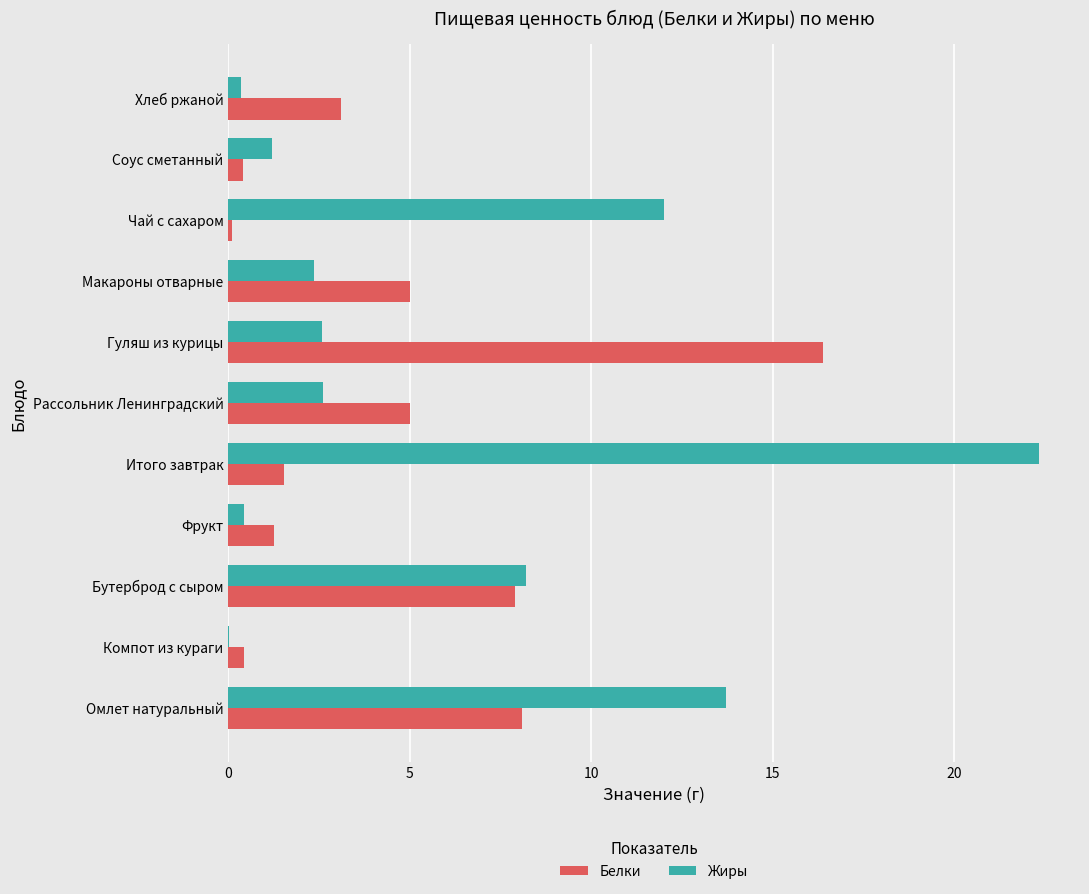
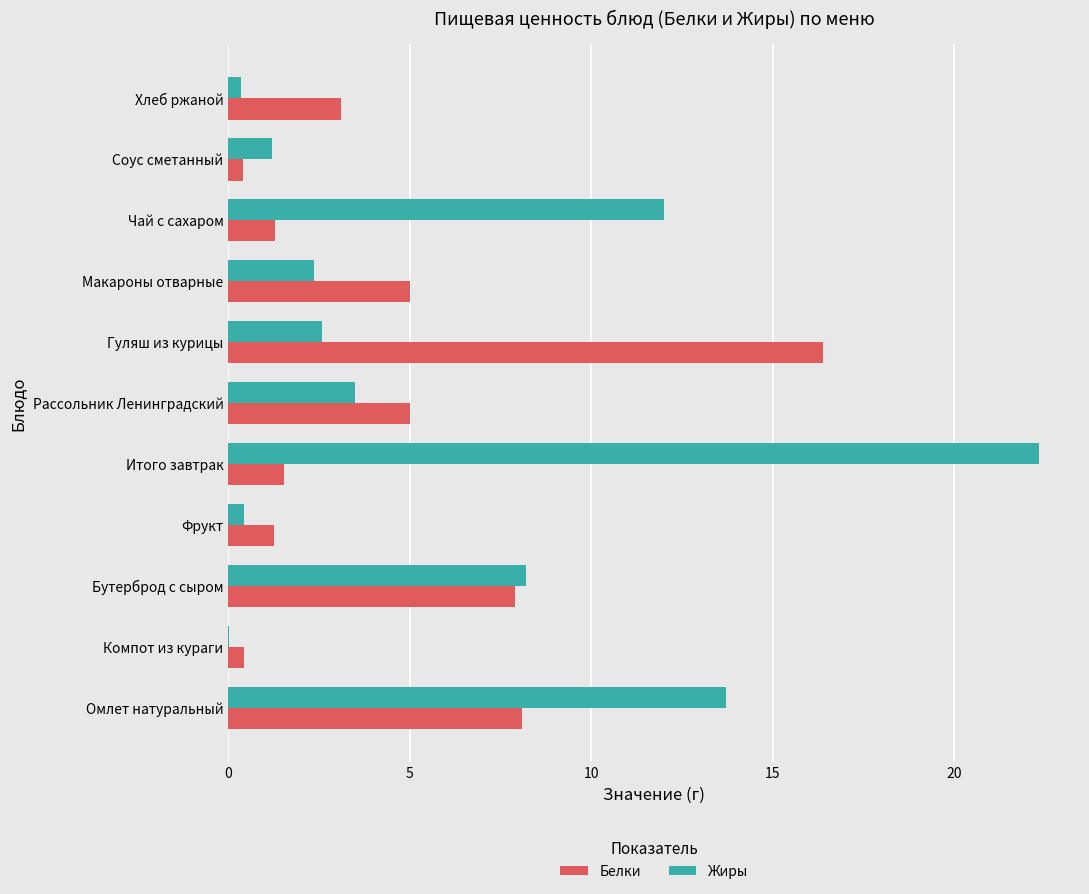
  {
    "Белки": {
      "Хлеб ржаной": 3.1,
      "Соус сметанный": 0.4,
-     "Чай с сахаром": 0.1,
+     "Чай с сахаром": 1.3,
      "Макароны отварные": 5.0,
      "Гуляш из курицы": 16.4,
      "Рассольник Ленинградский": 5.0,
      "Итого завтрак": 1.5,
      "Фрукт": 1.3,
      "Бутерброд с сыром": 7.9,
      "Компот из кураги": 0.4,
      "Омлет натуральный": 8.1
    },
    "Жиры": {
      "Хлеб ржаной": 0.3,
      "Соус сметанный": 1.2,
      "Чай с сахаром": 12.0,
      "Макароны отварные": 2.4,
      "Гуляш из курицы": 2.6,
-     "Рассольник Ленинградский": 2.6,
+     "Рассольник Ленинградский": 3.5,
      "Итого завтрак": 22.3,
      "Фрукт": 0.4,
      "Бутерброд с сыром": 8.2,
      "Омлет натуральный": 13.7
    }
  }
